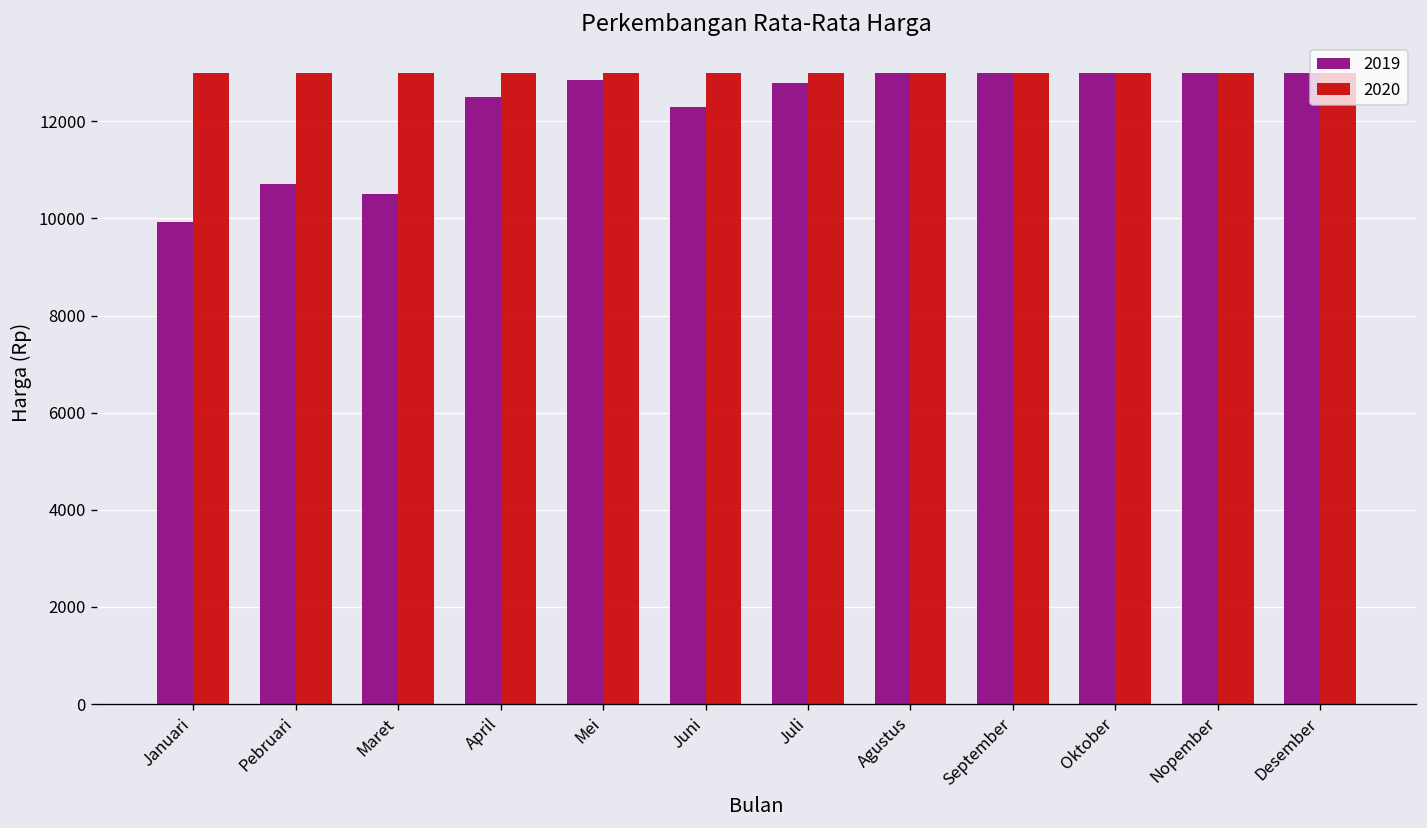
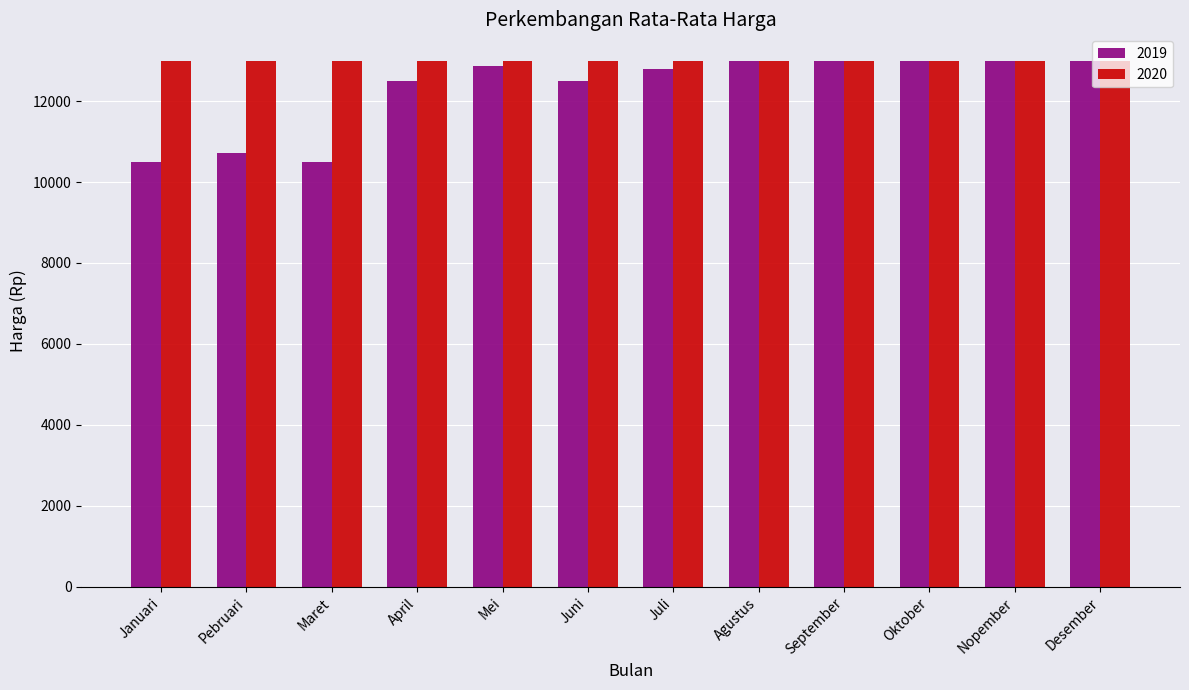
  {
    "2019": {
-     "Januari": 9900,
+     "Januari": 10500,
      "Pebruari": 10700,
      "Maret": 10500,
      "April": 12500,
      "Mei": 12900,
-     "Juni": 12300,
+     "Juni": 12500,
      "Juli": 12800,
      "Agustus": 13000,
      "September": 13000,
      "Oktober": 13000,
      "Nopember": 13000,
      "Desember": 13000
    },
    "2020": {
      "Januari": 13000,
      "Pebruari": 13000,
      "Maret": 13000,
      "April": 13000,
      "Mei": 13000,
      "Juni": 13000,
      "Juli": 13000,
      "Agustus": 13000,
      "September": 13000,
      "Oktober": 13000,
      "Nopember": 13000
    }
  }
